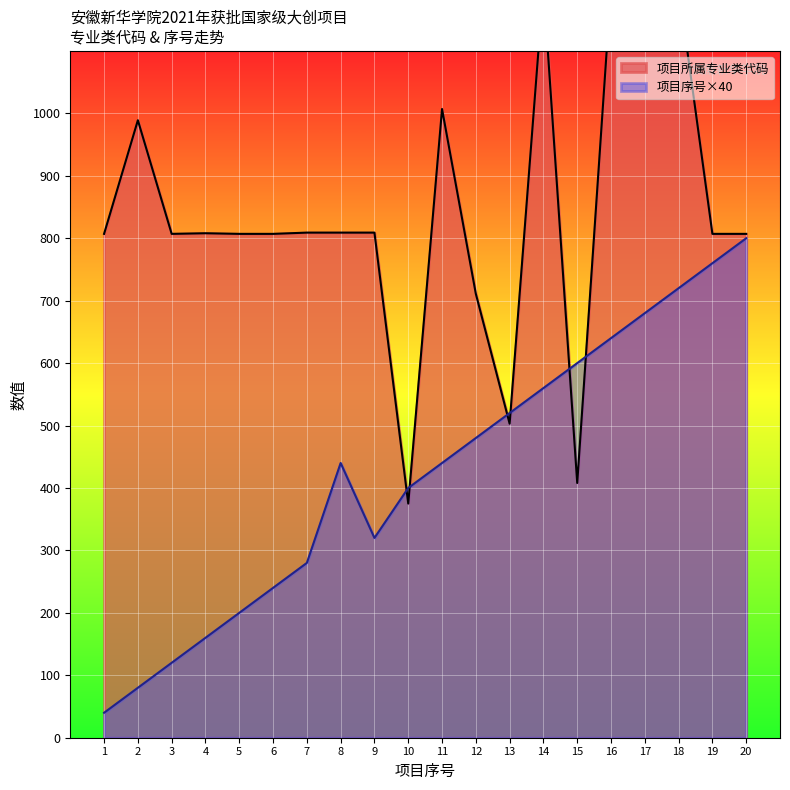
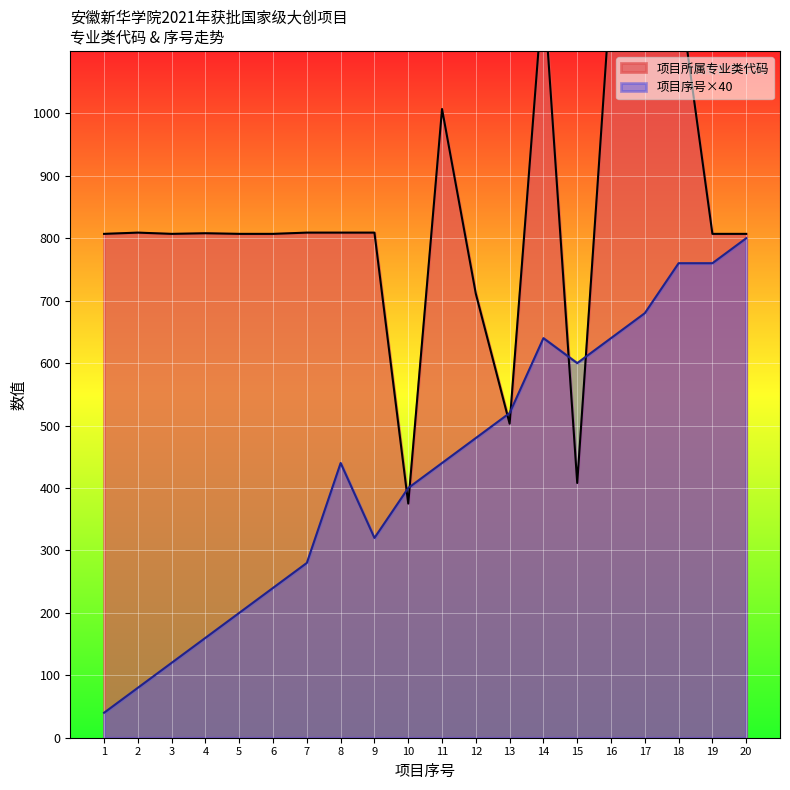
  {
    "项目所属专业类代码": {
      "1": 810,
-     "2": 990,
+     "2": 810,
      "3": 810,
      "4": 810,
      "5": 810,
      "6": 810,
      "7": 810,
      "8": 810,
      "9": 810,
      "10": 380,
      "11": 1010,
      "12": 710,
      "13": 500,
      "15": 410,
      "19": 810,
      "20": 810
    },
    "项目序号×40": {
      "1": 40,
      "2": 80,
      "3": 120,
      "4": 160,
      "5": 200,
      "6": 240,
      "7": 280,
      "8": 440,
      "9": 320,
      "10": 400,
      "11": 440,
      "12": 480,
      "13": 520,
-     "14": 560,
+     "14": 640,
      "15": 600,
      "16": 640,
      "17": 680,
-     "18": 720,
+     "18": 760,
      "19": 760,
      "20": 800
    }
  }
